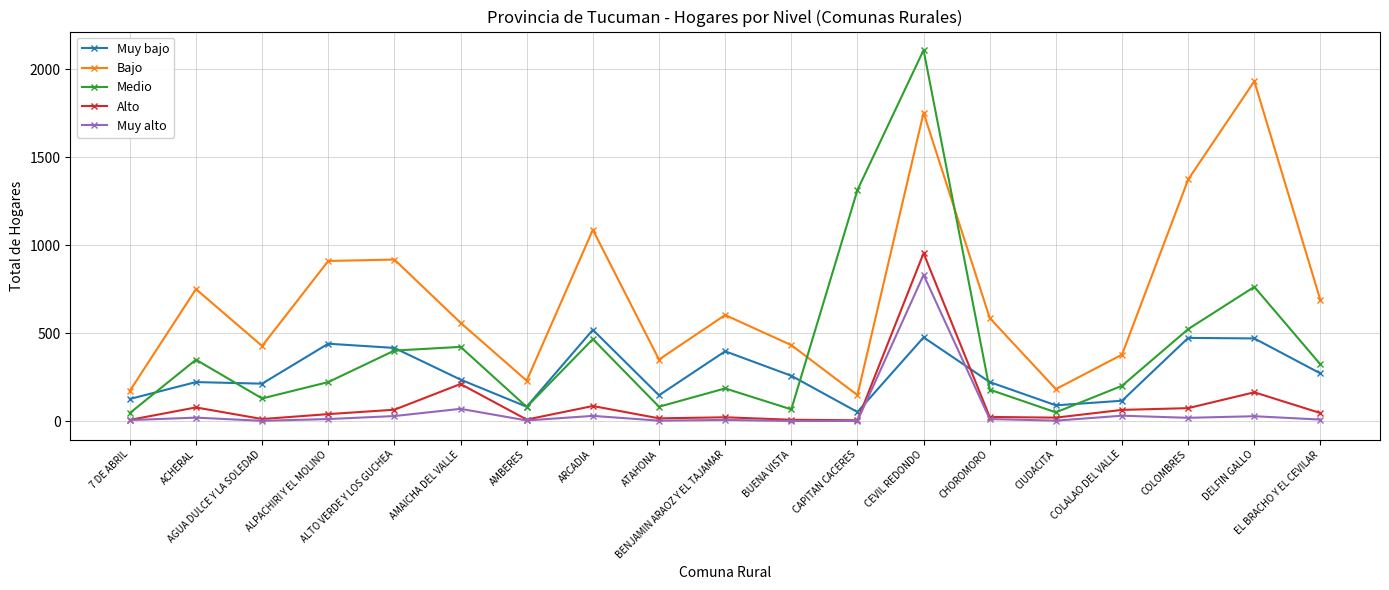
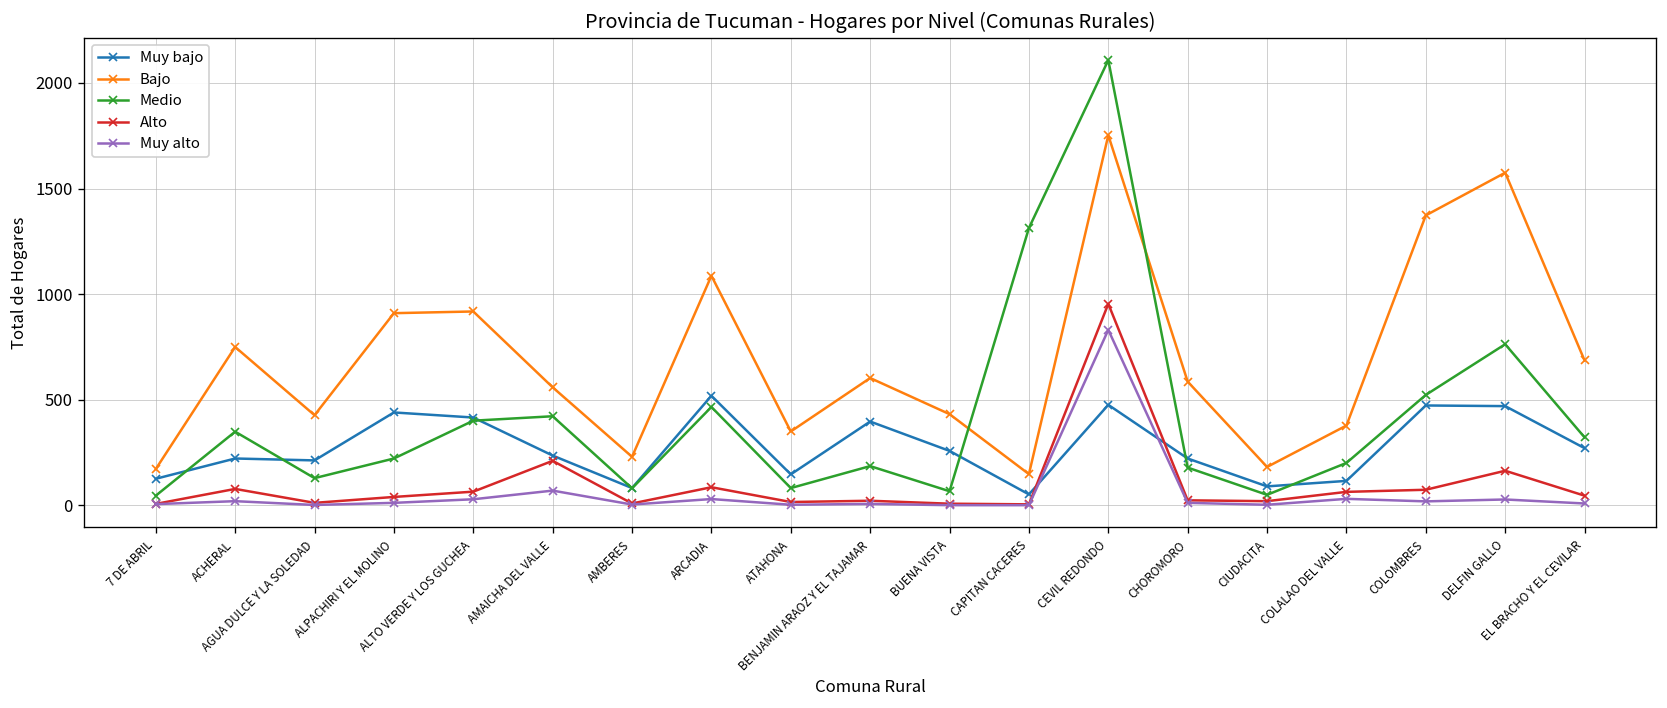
  {
    "Muy bajo": {
      "7 DE ABRIL": 130,
      "ACHERAL": 220,
      "AGUA DULCE Y LA SOLEDAD": 210,
      "ALPACHIRI Y EL MOLINO": 440,
      "ALTO VERDE Y LOS GUCHEA": 420,
      "AMAICHA DEL VALLE": 240,
      "ARCADIA": 520,
      "ATAHONA": 150,
      "BENJAMIN ARAOZ Y EL TAJAMAR": 400,
      "BUENA VISTA": 260,
      "CAPITAN CACERES": 50,
      "CEVIL REDONDO": 480,
      "CHOROMORO": 220,
      "CIUDACITA": 90,
      "COLALAO DEL VALLE": 120,
      "COLOMBRES": 470,
      "DELFIN GALLO": 470,
      "EL BRACHO Y EL CEVILAR": 270
    },
    "Bajo": {
      "7 DE ABRIL": 170,
      "ACHERAL": 750,
      "AGUA DULCE Y LA SOLEDAD": 430,
      "ALPACHIRI Y EL MOLINO": 910,
      "ALTO VERDE Y LOS GUCHEA": 920,
      "AMAICHA DEL VALLE": 560,
      "AMBERES": 230,
      "ARCADIA": 1090,
      "ATAHONA": 350,
      "BENJAMIN ARAOZ Y EL TAJAMAR": 600,
      "BUENA VISTA": 430,
      "CAPITAN CACERES": 150,
      "CEVIL REDONDO": 1750,
      "CHOROMORO": 590,
      "CIUDACITA": 180,
      "COLALAO DEL VALLE": 380,
      "COLOMBRES": 1370,
-     "DELFIN GALLO": 1930,
+     "DELFIN GALLO": 1580,
      "EL BRACHO Y EL CEVILAR": 690
    },
    "Medio": {
      "7 DE ABRIL": 50,
      "ACHERAL": 350,
      "AGUA DULCE Y LA SOLEDAD": 130,
      "ALPACHIRI Y EL MOLINO": 220,
      "ALTO VERDE Y LOS GUCHEA": 400,
      "AMAICHA DEL VALLE": 420,
      "ARCADIA": 470,
      "ATAHONA": 80,
      "BENJAMIN ARAOZ Y EL TAJAMAR": 190,
      "BUENA VISTA": 70,
      "CAPITAN CACERES": 1310,
      "CEVIL REDONDO": 2110,
      "CHOROMORO": 180,
      "CIUDACITA": 50,
      "COLALAO DEL VALLE": 200,
      "COLOMBRES": 520,
      "DELFIN GALLO": 760,
      "EL BRACHO Y EL CEVILAR": 320
    },
    "Alto": {
      "ACHERAL": 80,
      "ALPACHIRI Y EL MOLINO": 40,
      "ALTO VERDE Y LOS GUCHEA": 70,
      "AMAICHA DEL VALLE": 210,
      "ARCADIA": 90,
      "BENJAMIN ARAOZ Y EL TAJAMAR": 20,
      "CEVIL REDONDO": 950,
      "CIUDACITA": 20,
      "COLALAO DEL VALLE": 60,
      "COLOMBRES": 70,
      "DELFIN GALLO": 160,
      "EL BRACHO Y EL CEVILAR": 50
    },
    "Muy alto": {
      "ACHERAL": 20,
      "ALPACHIRI Y EL MOLINO": 10,
      "ALTO VERDE Y LOS GUCHEA": 30,
      "AMAICHA DEL VALLE": 70,
      "ARCADIA": 30,
      "BENJAMIN ARAOZ Y EL TAJAMAR": 10,
      "CEVIL REDONDO": 830,
      "CIUDACITA": 0,
      "COLALAO DEL VALLE": 30,
      "COLOMBRES": 20,
      "DELFIN GALLO": 30,
      "EL BRACHO Y EL CEVILAR": 10
    }
  }
